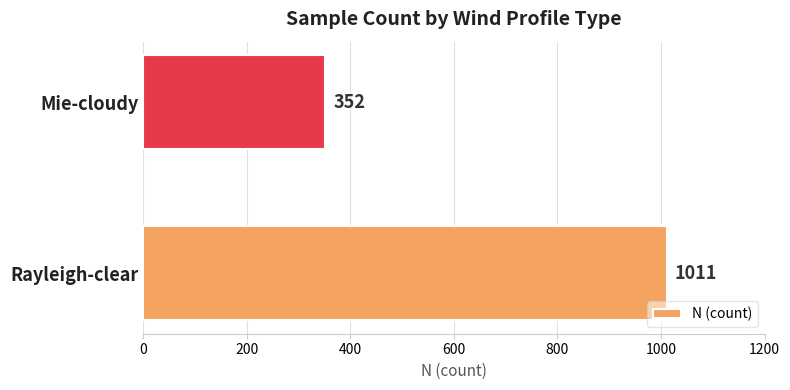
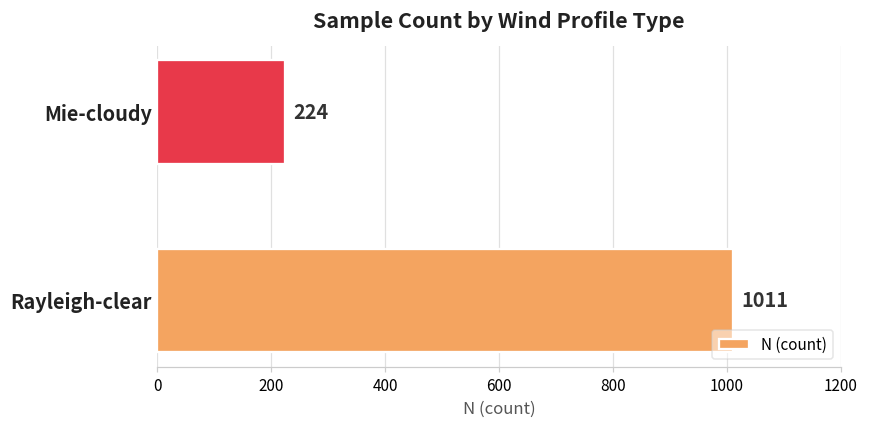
  {
-   "Mie-cloudy": 352,
+   "Mie-cloudy": 224,
    "Rayleigh-clear": 1011
  }
